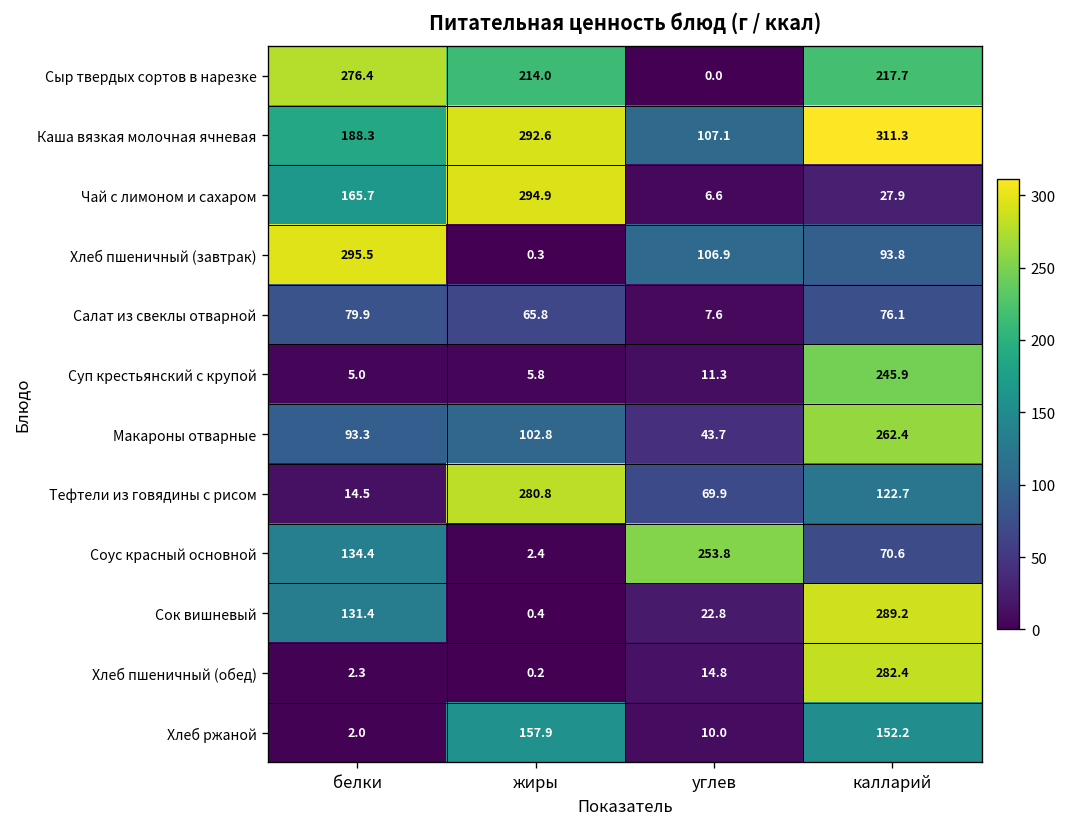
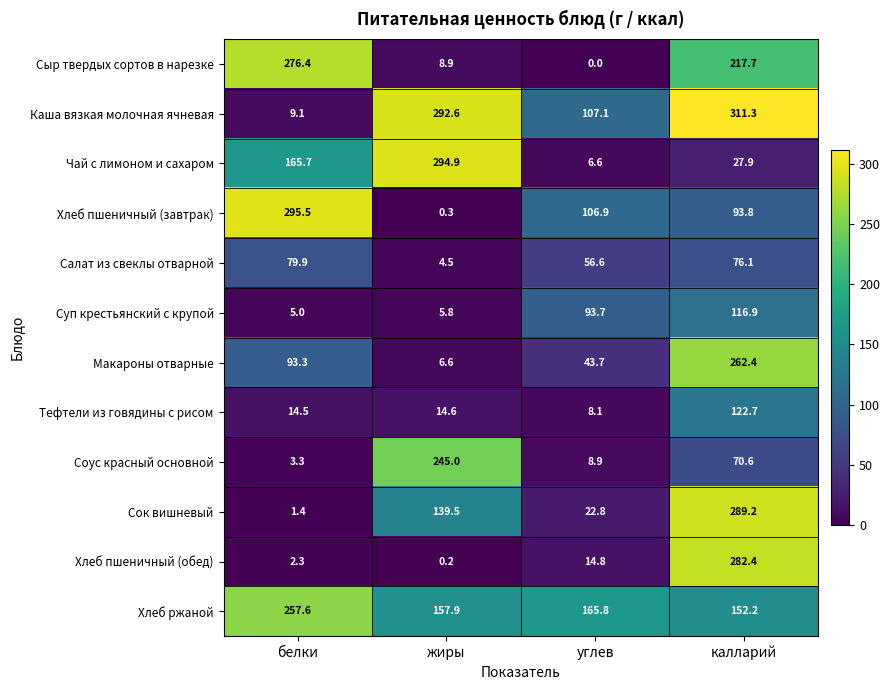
  {
    "Сыр твердых сортов в нарезке": {
      "белки": 276.4,
-     "жиры": 214.0,
+     "жиры": 8.9,
      "углев": 0.0,
      "калларий": 217.7
    },
    "Каша вязкая молочная ячневая": {
-     "белки": 188.3,
+     "белки": 9.1,
      "жиры": 292.6,
      "углев": 107.1,
      "калларий": 311.3
    },
    "Чай с лимоном и сахаром": {
      "белки": 165.7,
      "жиры": 294.9,
      "углев": 6.6,
      "калларий": 27.9
    },
    "Хлеб пшеничный (завтрак)": {
      "белки": 295.5,
      "жиры": 0.3,
      "углев": 106.9,
      "калларий": 93.8
    },
    "Салат из свеклы отварной": {
      "белки": 79.9,
-     "жиры": 65.8,
-     "углев": 7.6,
+     "жиры": 4.5,
+     "углев": 56.6,
      "калларий": 76.1
    },
    "Суп крестьянский с крупой": {
      "белки": 5.0,
      "жиры": 5.8,
-     "углев": 11.3,
-     "калларий": 245.9
+     "углев": 93.7,
+     "калларий": 116.9
    },
    "Макароны отварные": {
      "белки": 93.3,
-     "жиры": 102.8,
+     "жиры": 6.6,
      "углев": 43.7,
      "калларий": 262.4
    },
    "Тефтели из говядины с рисом": {
      "белки": 14.5,
-     "жиры": 280.8,
-     "углев": 69.9,
+     "жиры": 14.6,
+     "углев": 8.1,
      "калларий": 122.7
    },
    "Соус красный основной": {
-     "белки": 134.4,
-     "жиры": 2.4,
-     "углев": 253.8,
+     "белки": 3.3,
+     "жиры": 245.0,
+     "углев": 8.9,
      "калларий": 70.6
    },
    "Сок вишневый": {
-     "белки": 131.4,
-     "жиры": 0.4,
+     "белки": 1.4,
+     "жиры": 139.5,
      "углев": 22.8,
      "калларий": 289.2
    },
    "Хлеб пшеничный (обед)": {
      "белки": 2.3,
      "жиры": 0.2,
      "углев": 14.8,
      "калларий": 282.4
    },
    "Хлеб ржаной": {
-     "белки": 2.0,
+     "белки": 257.6,
      "жиры": 157.9,
-     "углев": 10.0,
+     "углев": 165.8,
      "калларий": 152.2
    }
  }
